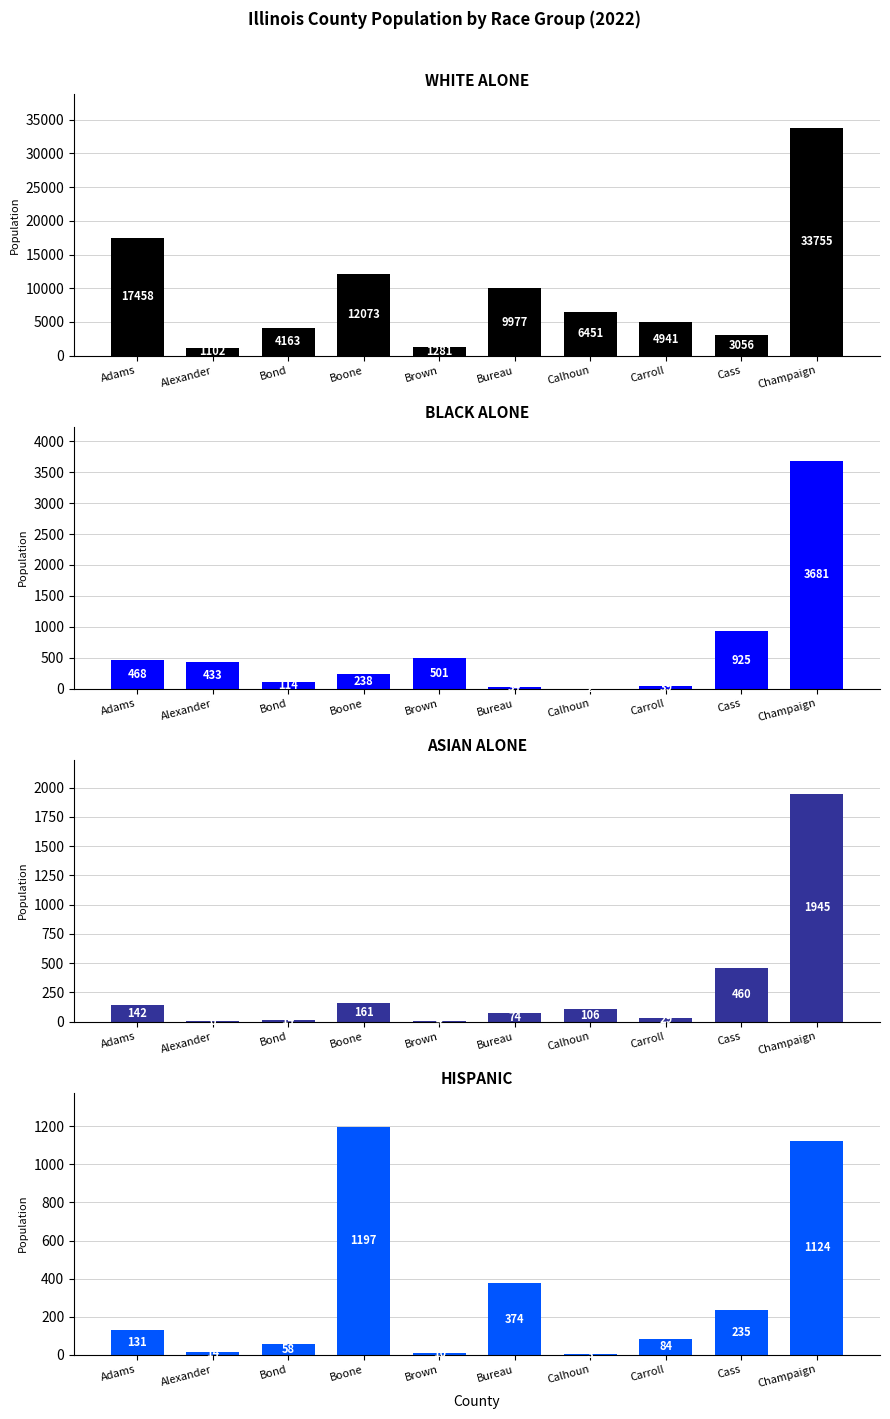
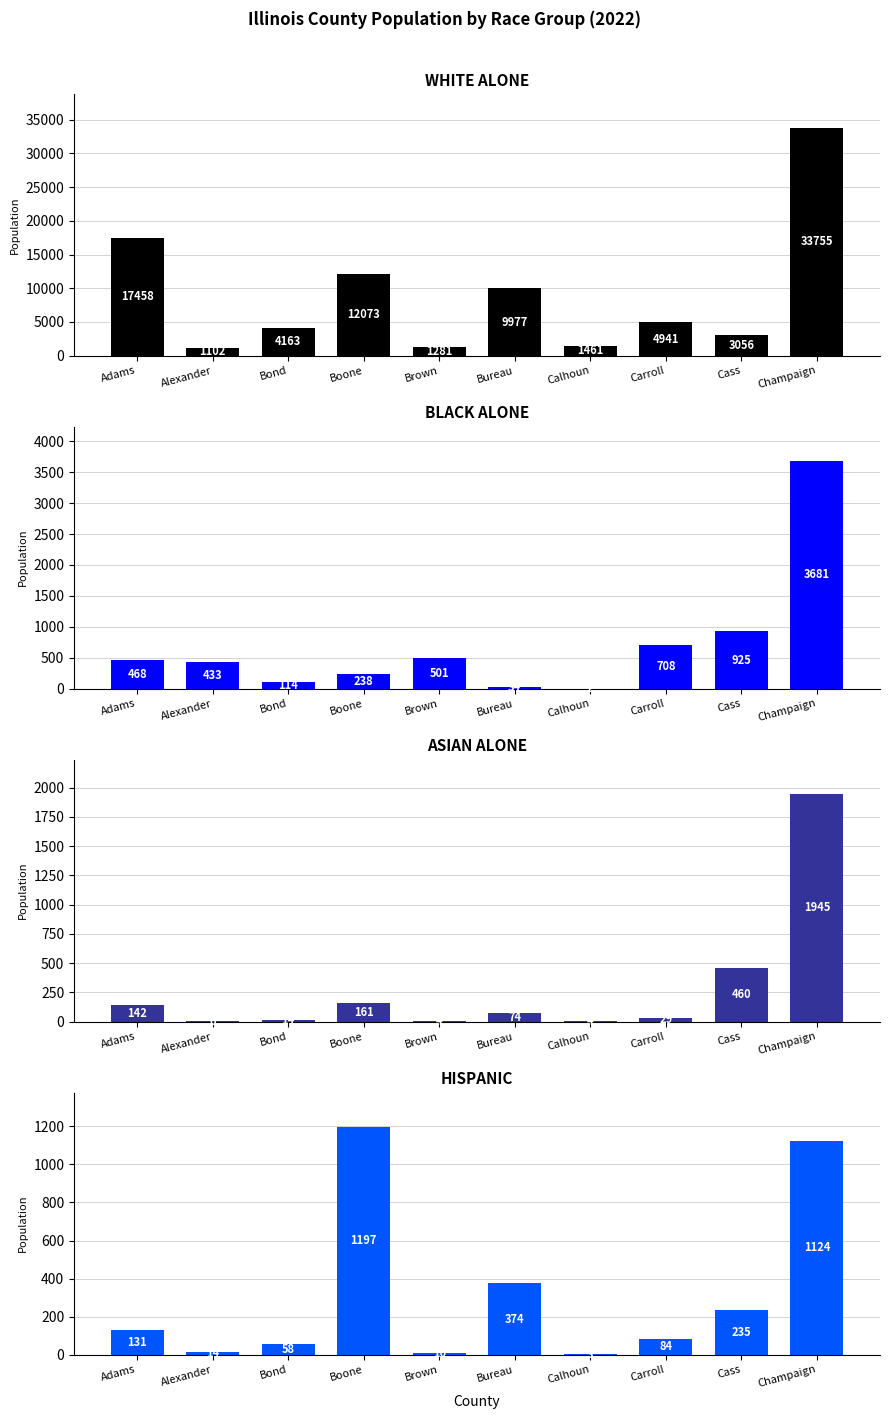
  {
    "WHITE ALONE": {
      "Adams": 17458,
      "Alexander": 1102,
      "Bond": 4163,
      "Boone": 12073,
      "Brown": 1281,
      "Bureau": 9977,
-     "Calhoun": 6451,
+     "Calhoun": 1461,
      "Carroll": 4941,
      "Cass": 3056,
      "Champaign": 33755
    },
    "BLACK ALONE": {
-     "Carroll": 0
+     "Carroll": 700
    },
    "ASIAN ALONE": {
-     "Calhoun": 110,
+     "Calhoun": 0,
      "Carroll": 30
    },
    "HISPANIC": {
      "Adams": 131,
      "Bond": 58,
      "Boone": 1197,
      "Bureau": 374,
      "Carroll": 84,
      "Cass": 235,
      "Champaign": 1124
    }
  }
